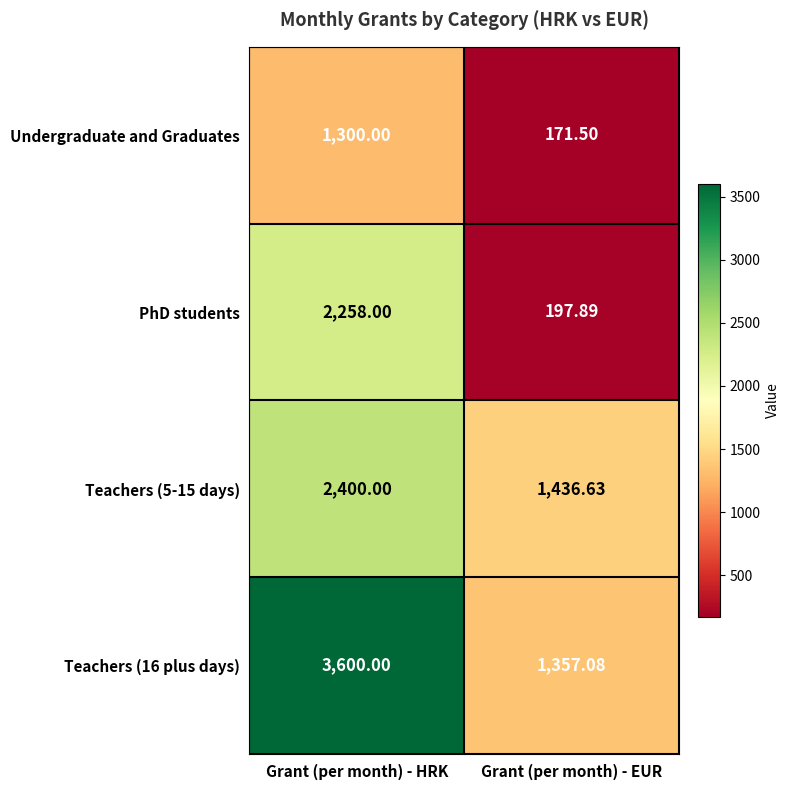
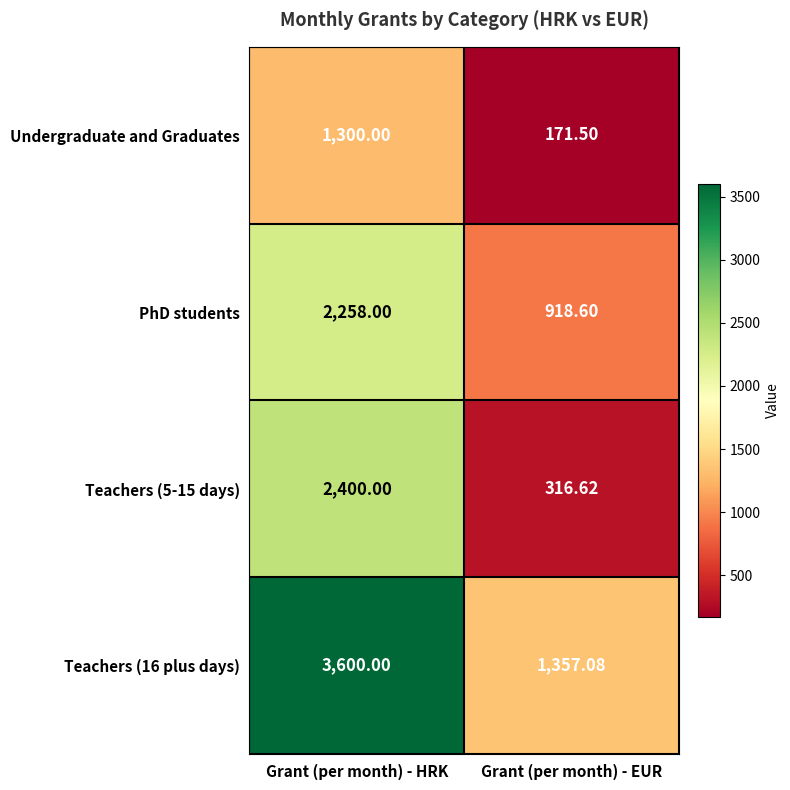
  {
    "Undergraduate and Graduates": {
      "Grant (per month) - HRK": "1,300.00",
      "Grant (per month) - EUR": "171.50"
    },
    "PhD students": {
      "Grant (per month) - HRK": "2,258.00",
-     "Grant (per month) - EUR": "197.89"
+     "Grant (per month) - EUR": "918.60"
    },
    "Teachers (5-15 days)": {
      "Grant (per month) - HRK": "2,400.00",
-     "Grant (per month) - EUR": "1,436.63"
+     "Grant (per month) - EUR": "316.62"
    },
    "Teachers (16 plus days)": {
      "Grant (per month) - HRK": "3,600.00",
      "Grant (per month) - EUR": "1,357.08"
    }
  }
